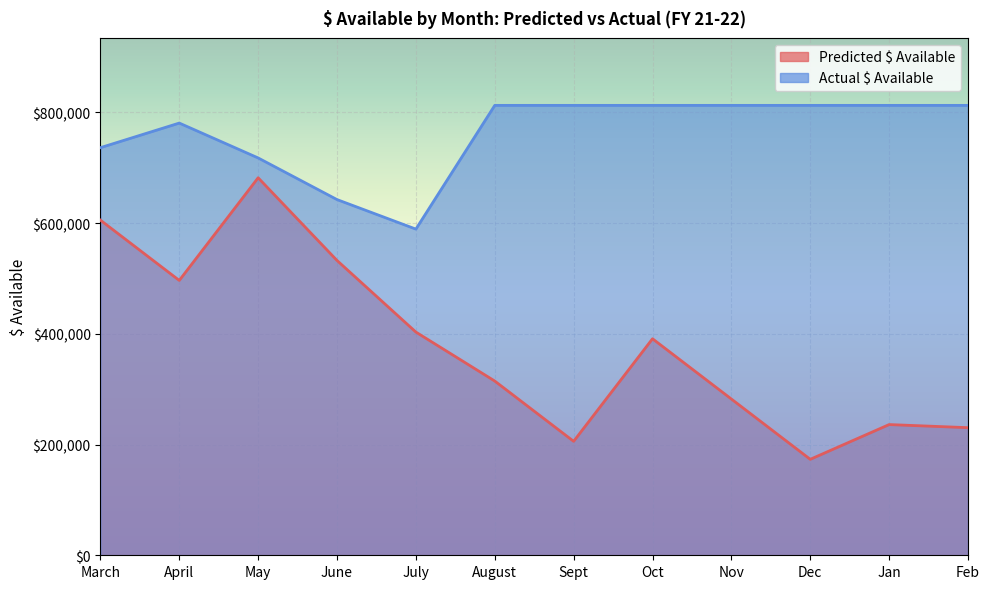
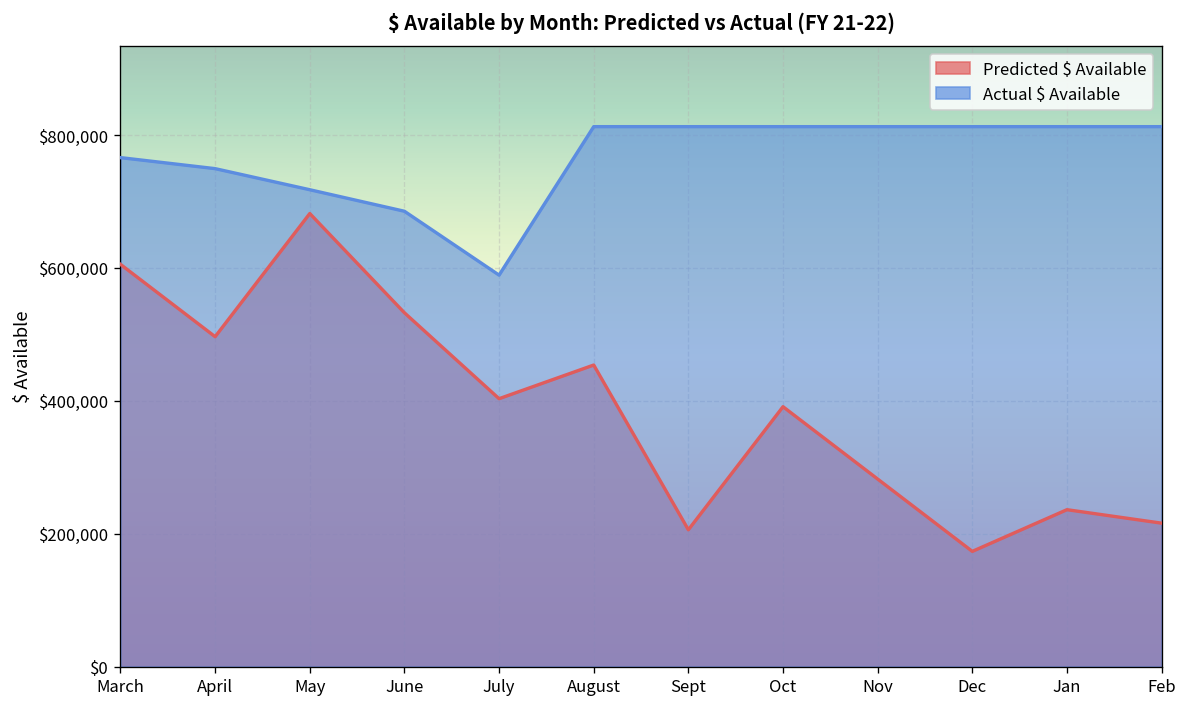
  {
    "Predicted $ Available": {
      "March": "$610,000",
      "April": "$500,000",
      "May": "$680,000",
      "June": "$530,000",
      "July": "$400,000",
-     "August": "$310,000",
+     "August": "$450,000",
      "Sept": "$210,000",
      "Oct": "$390,000",
      "Nov": "$280,000",
      "Dec": "$170,000",
      "Jan": "$240,000",
-     "Feb": "$230,000"
+     "Feb": "$220,000"
    },
    "Actual $ Available": {
-     "March": "$740,000",
-     "April": "$780,000",
+     "March": "$770,000",
+     "April": "$750,000",
      "May": "$720,000",
-     "June": "$640,000",
+     "June": "$690,000",
      "July": "$590,000",
      "August": "$810,000",
      "Sept": "$810,000",
      "Oct": "$810,000",
      "Nov": "$810,000",
      "Dec": "$810,000",
      "Jan": "$810,000",
      "Feb": "$810,000"
    }
  }
